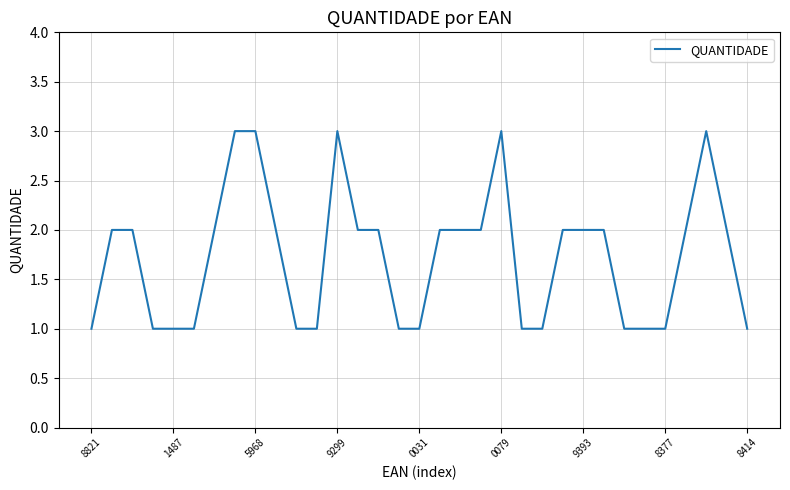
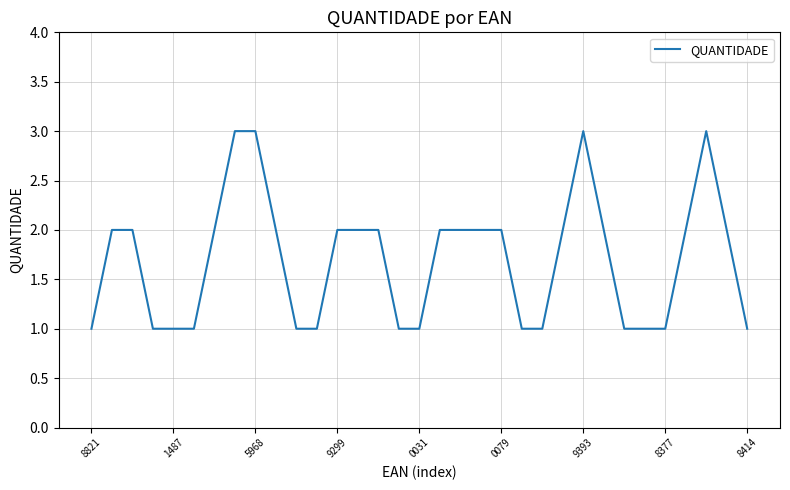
  {
    "8821": 1,
    "1487": 1,
    "5968": 3,
-   "9299": 3,
+   "9299": 2,
    "0031": 1,
-   "0079": 3,
-   "9393": 2,
+   "0079": 2,
+   "9393": 3,
    "8377": 1,
    "8414": 1
  }
